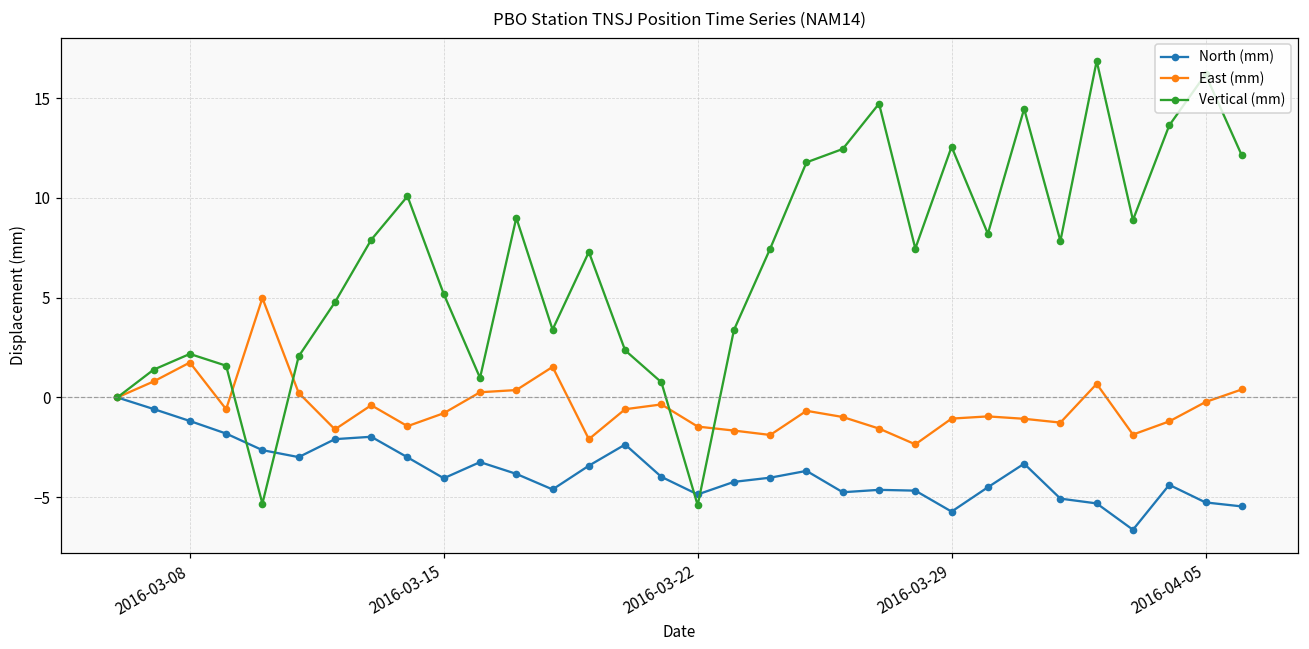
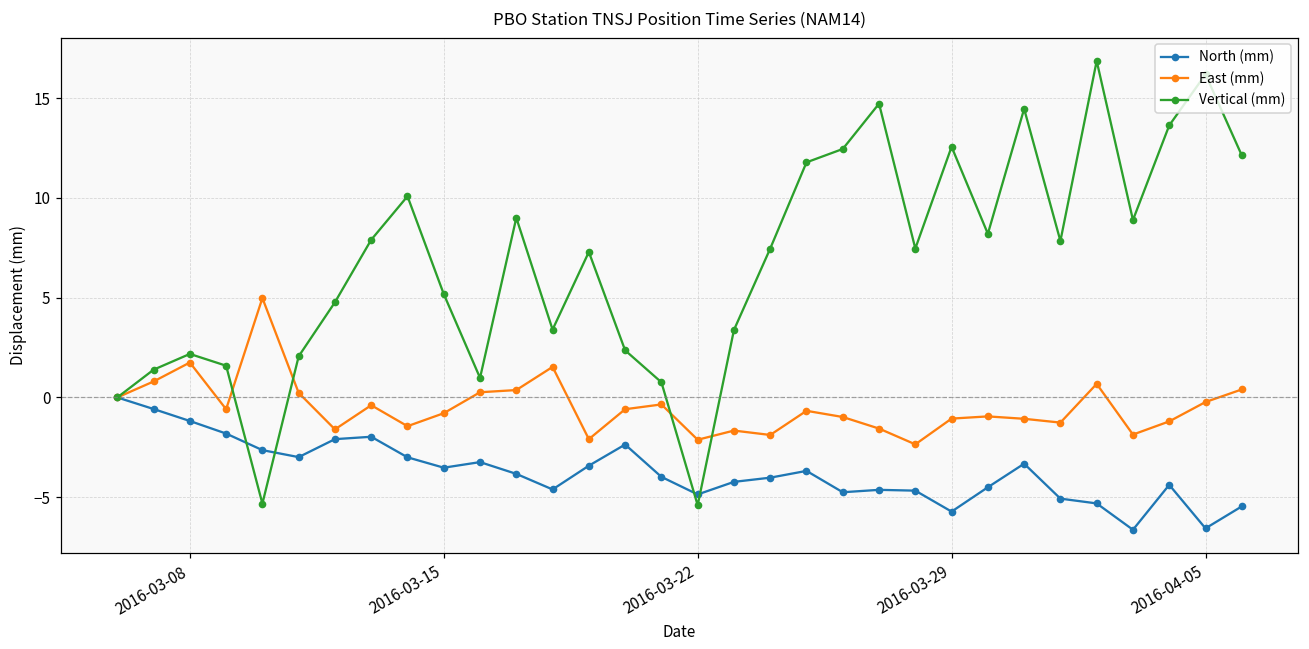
  {
    "North (mm)": {
      "2016-03-08": -1.2,
-     "2016-03-15": -4.1,
+     "2016-03-15": -3.5,
      "2016-03-22": -4.9,
      "2016-03-29": -5.7,
-     "2016-04-05": -5.3
+     "2016-04-05": -6.6
    },
    "East (mm)": {
      "2016-03-08": 1.8,
      "2016-03-15": -0.8,
-     "2016-03-22": -1.5,
+     "2016-03-22": -2.1,
      "2016-03-29": -1.1,
      "2016-04-05": -0.2
    },
    "Vertical (mm)": {
      "2016-03-08": 2.2,
      "2016-03-15": 5.2,
      "2016-03-22": -5.4,
      "2016-03-29": 12.6
    }
  }
